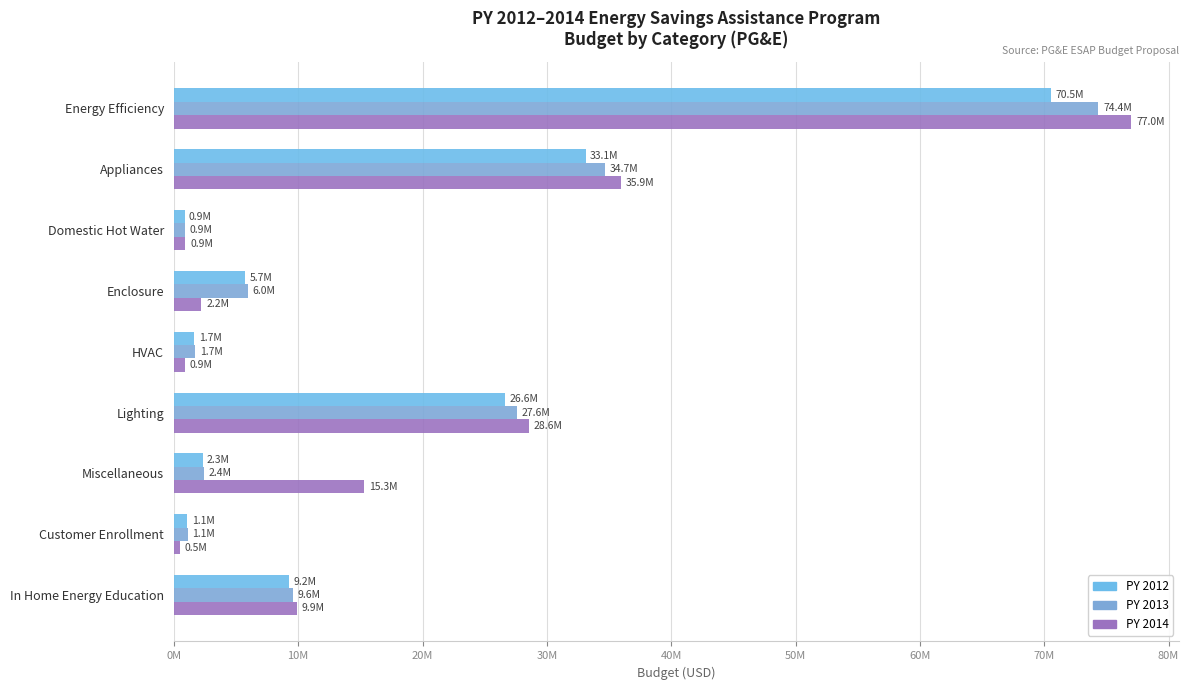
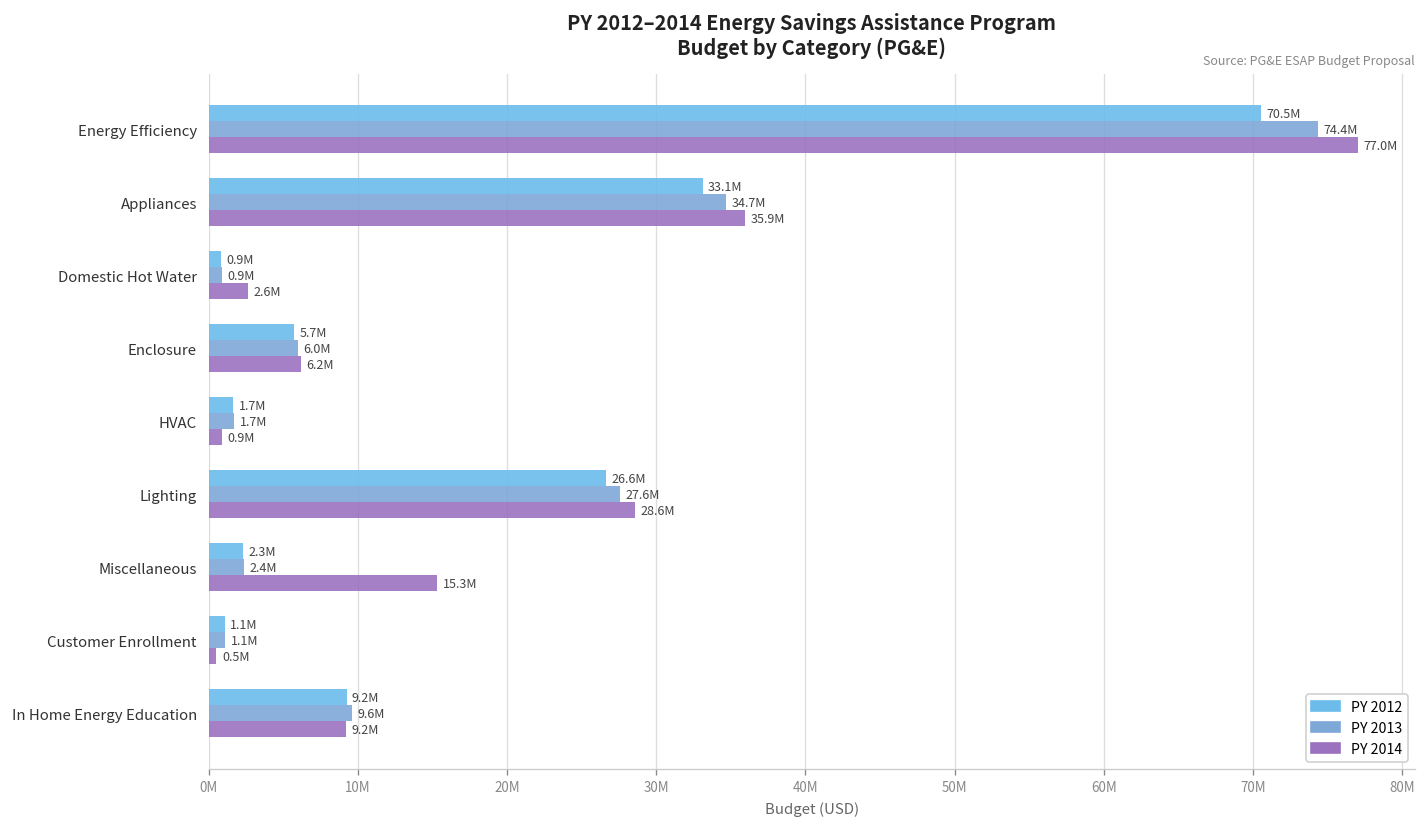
  {
    "PY 2014": {
      "Energy Efficiency": "77.0M",
      "Appliances": "35.9M",
-     "Domestic Hot Water": "0.9M",
-     "Enclosure": "2.2M",
+     "Domestic Hot Water": "2.6M",
+     "Enclosure": "6.2M",
      "HVAC": "0.9M",
      "Lighting": "28.6M",
      "Miscellaneous": "15.3M",
      "Customer Enrollment": "0.5M",
-     "In Home Energy Education": "9.9M"
+     "In Home Energy Education": "9.2M"
    }
  }
